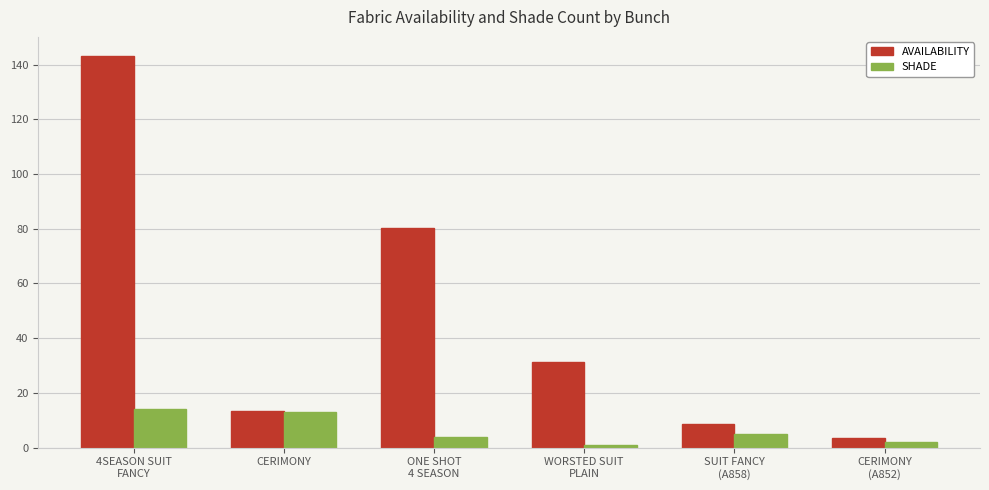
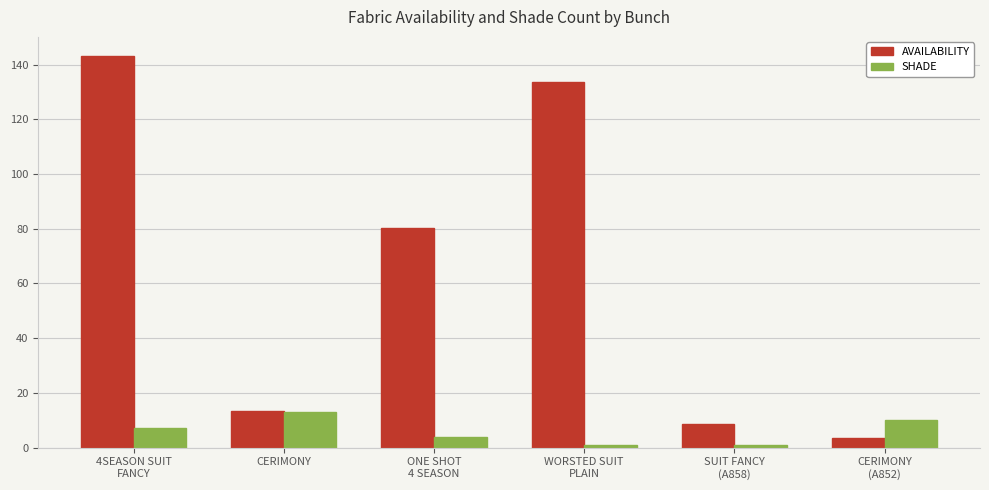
  {
    "AVAILABILITY": {
      "4SEASON SUIT FANCY": 143,
      "CERIMONY": 13,
      "ONE SHOT 4 SEASON": 80,
-     "WORSTED SUIT PLAIN": 31,
+     "WORSTED SUIT PLAIN": 134,
      "SUIT FANCY (A858)": 9,
      "CERIMONY (A852)": 3
    },
    "SHADE": {
-     "4SEASON SUIT FANCY": 14,
+     "4SEASON SUIT FANCY": 7,
      "CERIMONY": 13,
      "ONE SHOT 4 SEASON": 4,
      "WORSTED SUIT PLAIN": 1,
-     "SUIT FANCY (A858)": 5,
-     "CERIMONY (A852)": 2
+     "SUIT FANCY (A858)": 1,
+     "CERIMONY (A852)": 10
    }
  }
